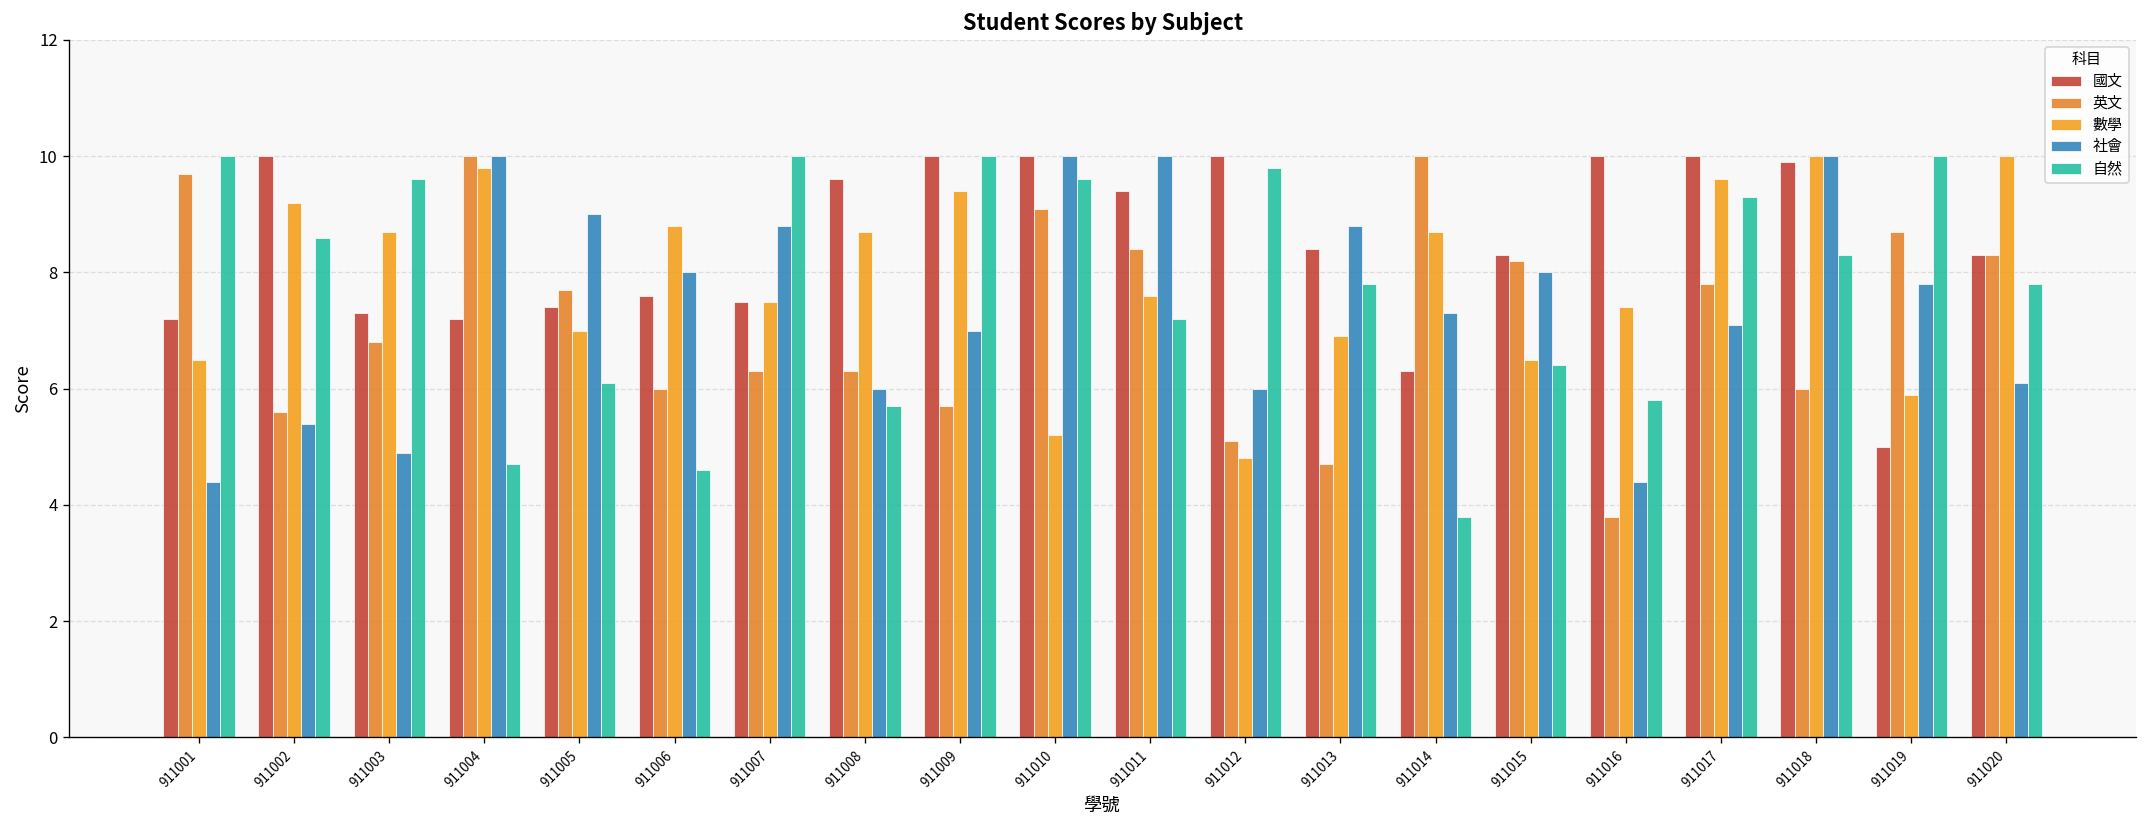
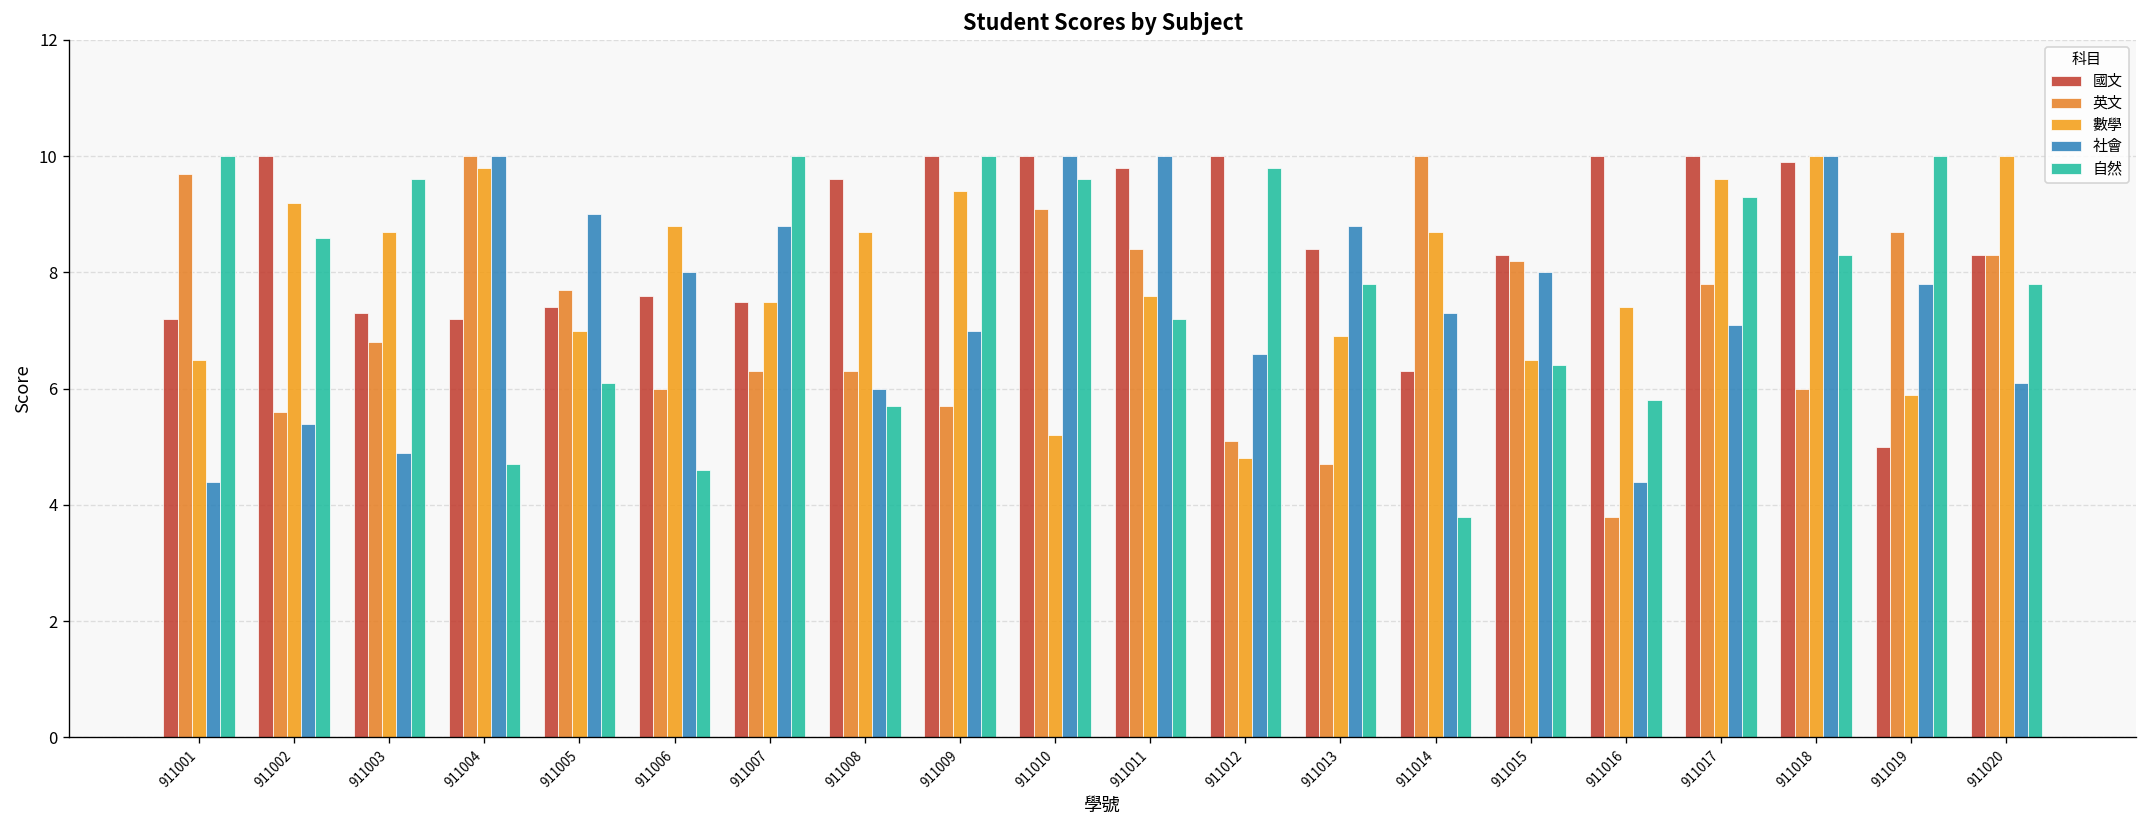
  {
    "國文": {
      "911001": 7.2,
      "911002": 10.0,
      "911003": 7.3,
      "911004": 7.2,
      "911005": 7.4,
      "911006": 7.6,
      "911007": 7.5,
      "911008": 9.6,
      "911009": 10.0,
      "911010": 10.0,
-     "911011": 9.4,
+     "911011": 9.8,
      "911012": 10.0,
      "911013": 8.4,
      "911014": 6.3,
      "911015": 8.3,
      "911016": 10.0,
      "911017": 10.0,
      "911018": 9.9,
      "911019": 5.0,
      "911020": 8.3
    },
    "社會": {
      "911001": 4.4,
      "911002": 5.4,
      "911003": 4.9,
      "911004": 10.0,
      "911005": 9.0,
      "911006": 8.0,
      "911007": 8.8,
      "911008": 6.0,
      "911009": 7.0,
      "911010": 10.0,
      "911011": 10.0,
-     "911012": 6.0,
+     "911012": 6.6,
      "911013": 8.8,
      "911014": 7.3,
      "911015": 8.0,
      "911016": 4.4,
      "911017": 7.1,
      "911018": 10.0,
      "911019": 7.8,
      "911020": 6.1
    },
    "自然": {
      "911001": 10.0,
      "911002": 8.6,
      "911003": 9.6,
      "911004": 4.7,
      "911005": 6.1,
      "911006": 4.6,
      "911007": 10.0,
      "911008": 5.7,
      "911009": 10.0,
      "911010": 9.6,
      "911011": 7.2,
      "911012": 9.8,
      "911013": 7.8,
      "911014": 3.8,
      "911015": 6.4,
      "911016": 5.8,
      "911017": 9.3,
      "911018": 8.3,
      "911019": 10.0,
      "911020": 7.8
    }
  }
